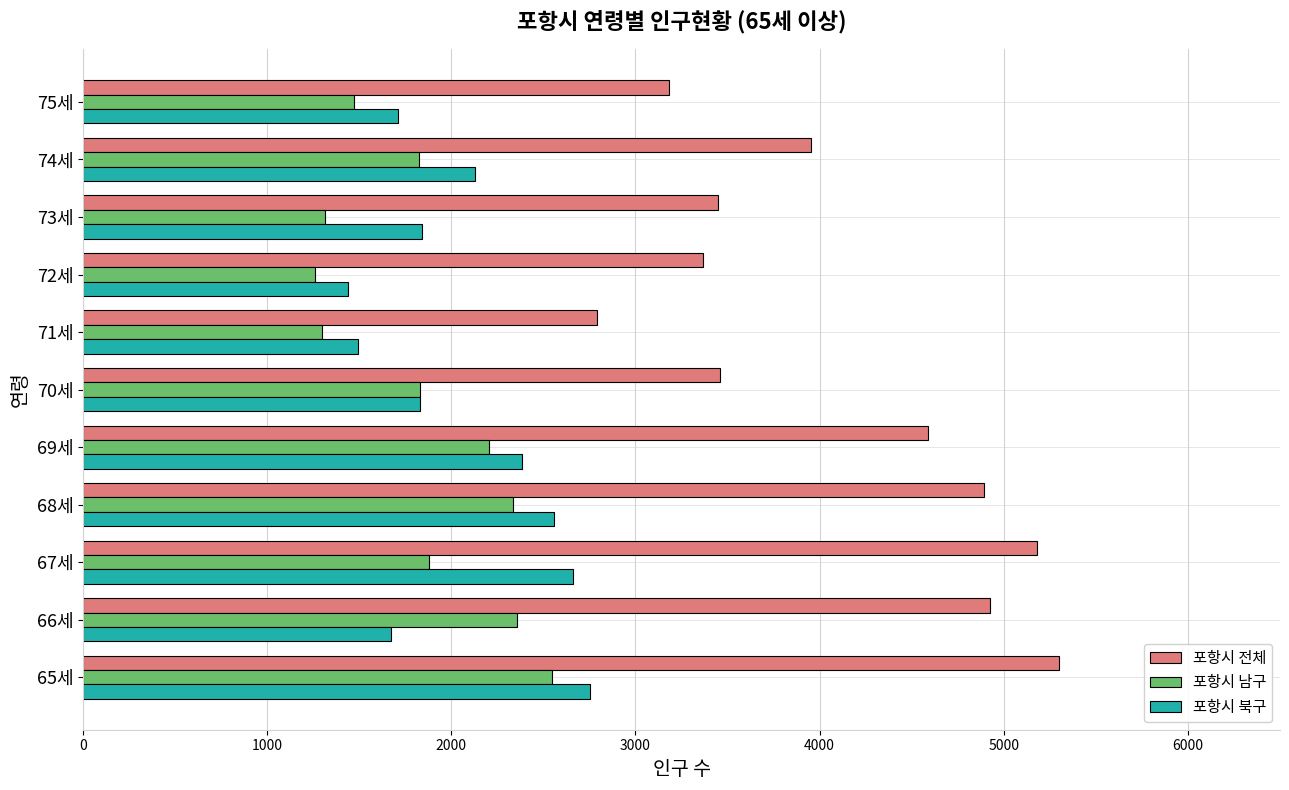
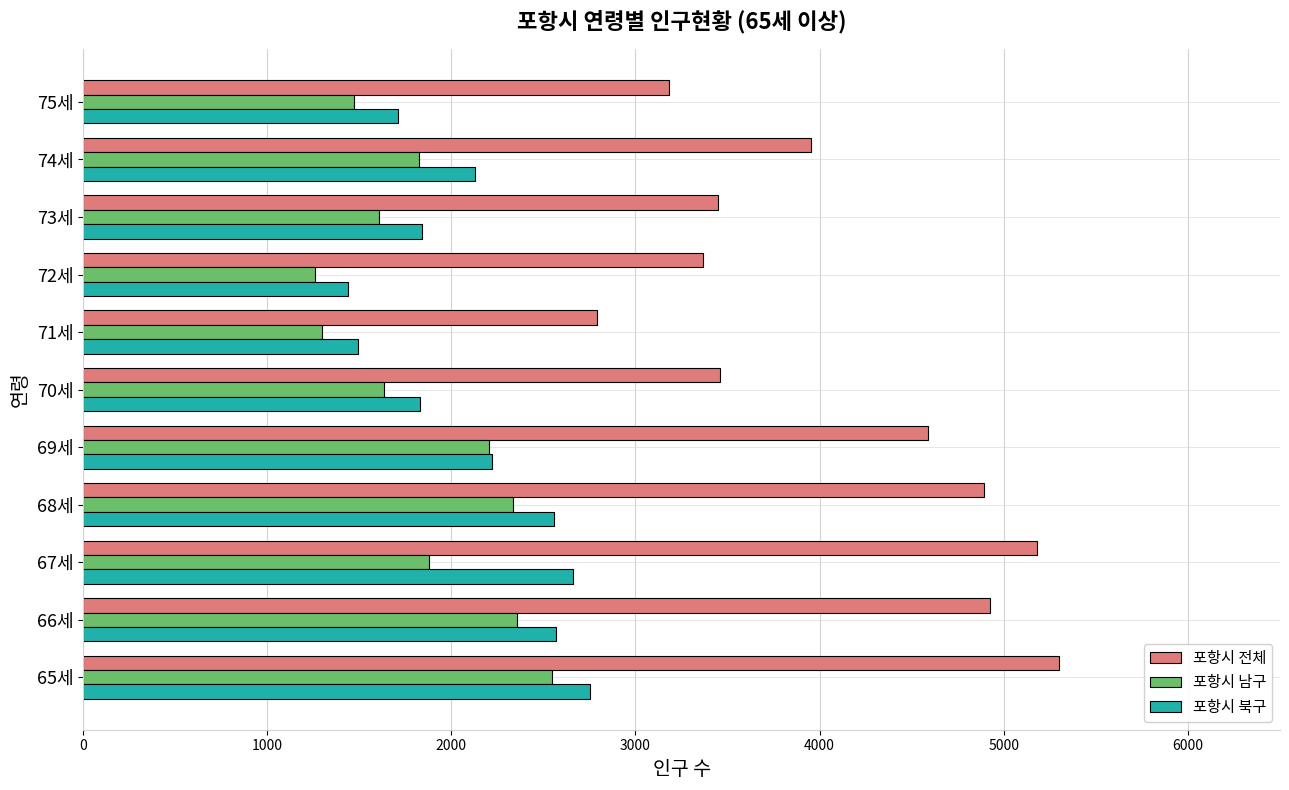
  {
    "포항시 전체": {
      "75세": 3180,
      "74세": 3950,
      "73세": 3450,
      "72세": 3370,
      "71세": 2790,
      "70세": 3460,
      "69세": 4590,
      "68세": 4890,
      "67세": 5180,
      "66세": 4920,
      "65세": 5300
    },
    "포항시 남구": {
      "75세": 1470,
      "74세": 1820,
-     "73세": 1320,
+     "73세": 1610,
      "72세": 1260,
      "71세": 1300,
-     "70세": 1830,
+     "70세": 1630,
      "69세": 2210,
      "68세": 2330,
      "67세": 1880,
      "66세": 2360,
      "65세": 2550
    },
    "포항시 북구": {
      "75세": 1710,
      "74세": 2130,
      "73세": 1840,
      "72세": 1440,
      "71세": 1490,
      "70세": 1830,
-     "69세": 2390,
+     "69세": 2220,
      "68세": 2560,
      "67세": 2660,
-     "66세": 1670,
+     "66세": 2570,
      "65세": 2750
    }
  }
